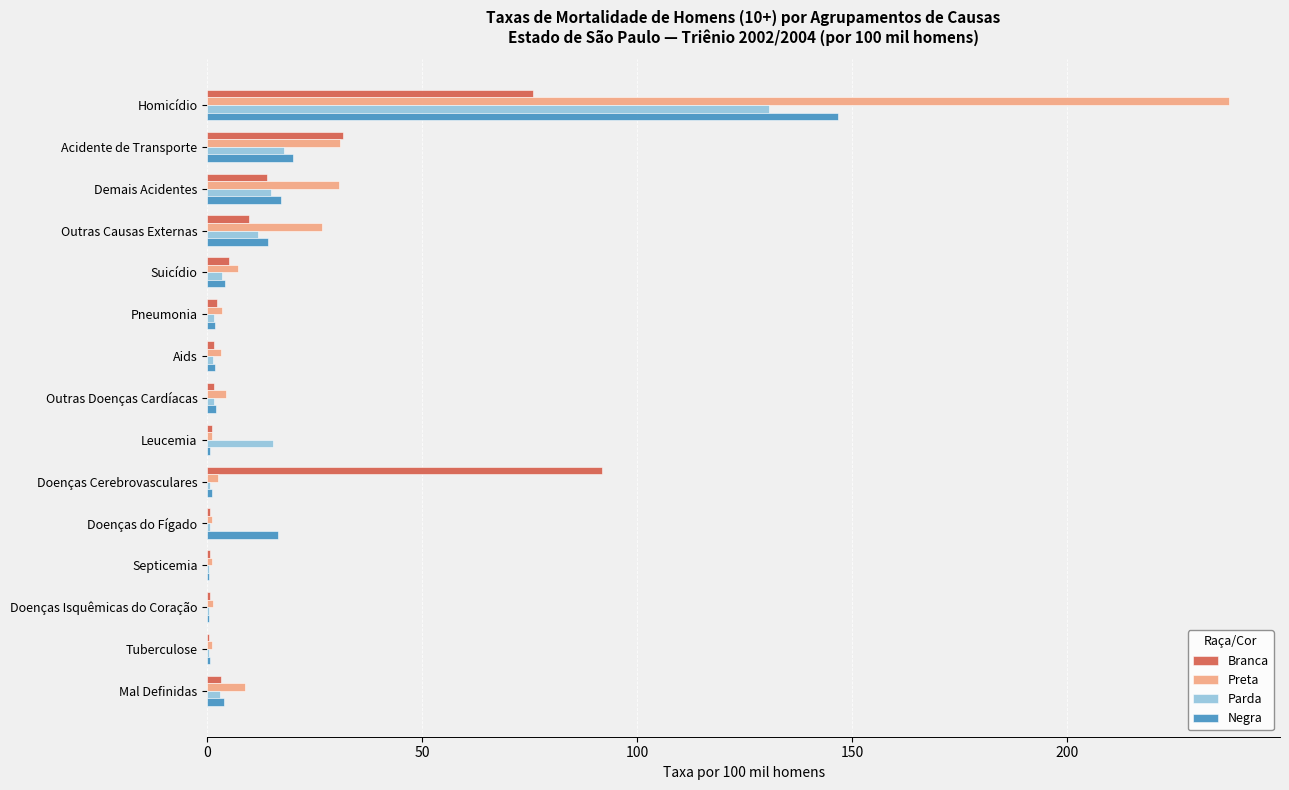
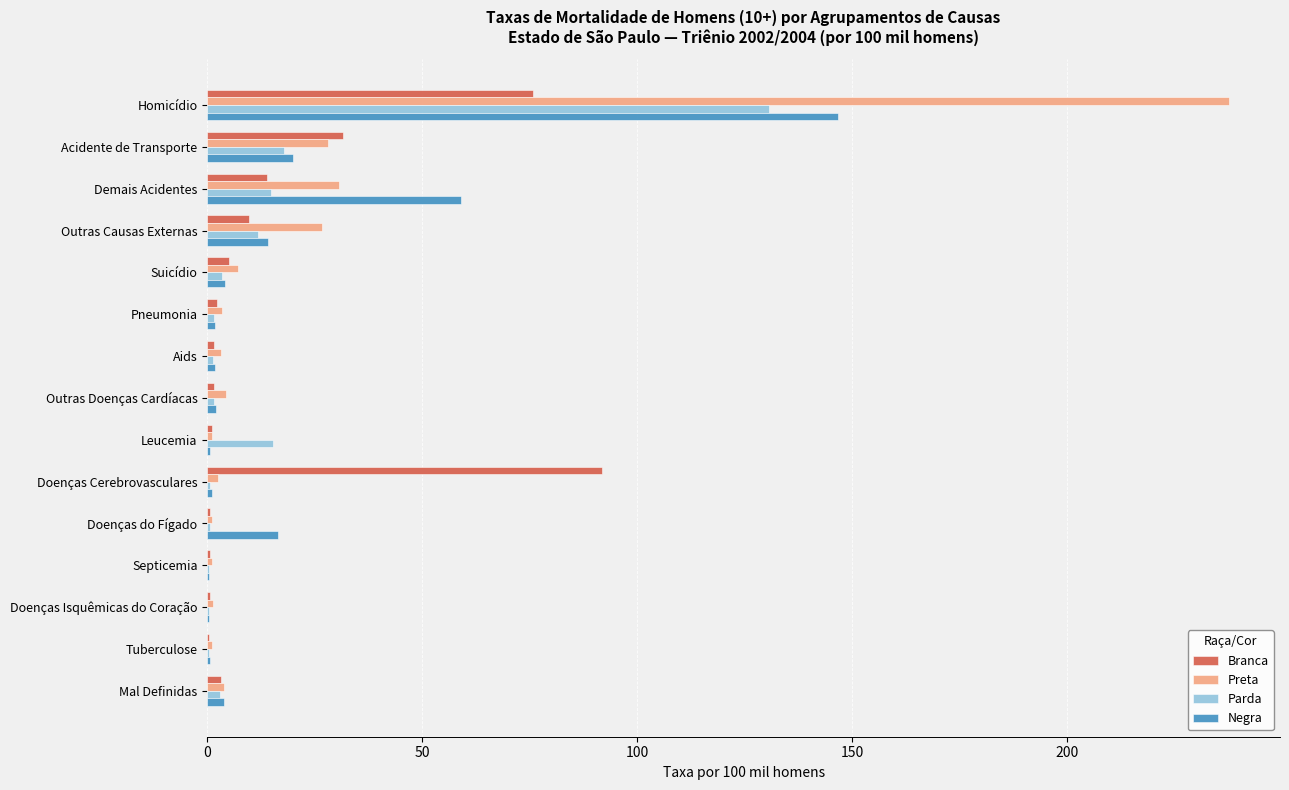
  {
    "Branca": {
      "Homicídio": 76,
      "Acidente de Transporte": 32,
      "Demais Acidentes": 14,
      "Outras Causas Externas": 10,
      "Suicídio": 5,
      "Pneumonia": 2,
      "Aids": 2,
      "Outras Doenças Cardíacas": 2,
      "Leucemia": 1,
      "Doenças Cerebrovasculares": 92,
      "Doenças do Fígado": 1,
      "Septicemia": 1,
      "Doenças Isquêmicas do Coração": 1,
      "Mal Definidas": 3
    },
    "Preta": {
      "Homicídio": 238,
-     "Acidente de Transporte": 31,
+     "Acidente de Transporte": 28,
      "Demais Acidentes": 31,
      "Outras Causas Externas": 27,
      "Suicídio": 7,
      "Pneumonia": 3,
      "Aids": 3,
      "Outras Doenças Cardíacas": 4,
      "Leucemia": 1,
      "Doenças Cerebrovasculares": 3,
      "Doenças do Fígado": 1,
      "Septicemia": 1,
      "Doenças Isquêmicas do Coração": 1,
      "Tuberculose": 1,
-     "Mal Definidas": 9
+     "Mal Definidas": 4
    },
    "Parda": {
      "Homicídio": 131,
      "Acidente de Transporte": 18,
      "Demais Acidentes": 15,
      "Outras Causas Externas": 12,
      "Suicídio": 4,
      "Pneumonia": 2,
      "Aids": 1,
      "Outras Doenças Cardíacas": 2,
      "Leucemia": 15,
      "Doenças Cerebrovasculares": 1,
      "Doenças do Fígado": 1,
      "Mal Definidas": 3
    },
    "Negra": {
      "Homicídio": 147,
      "Acidente de Transporte": 20,
-     "Demais Acidentes": 17,
+     "Demais Acidentes": 59,
      "Outras Causas Externas": 14,
      "Suicídio": 4,
      "Pneumonia": 2,
      "Aids": 2,
      "Outras Doenças Cardíacas": 2,
      "Leucemia": 1,
      "Doenças Cerebrovasculares": 1,
      "Doenças do Fígado": 16,
      "Tuberculose": 1,
      "Mal Definidas": 4
    }
  }
